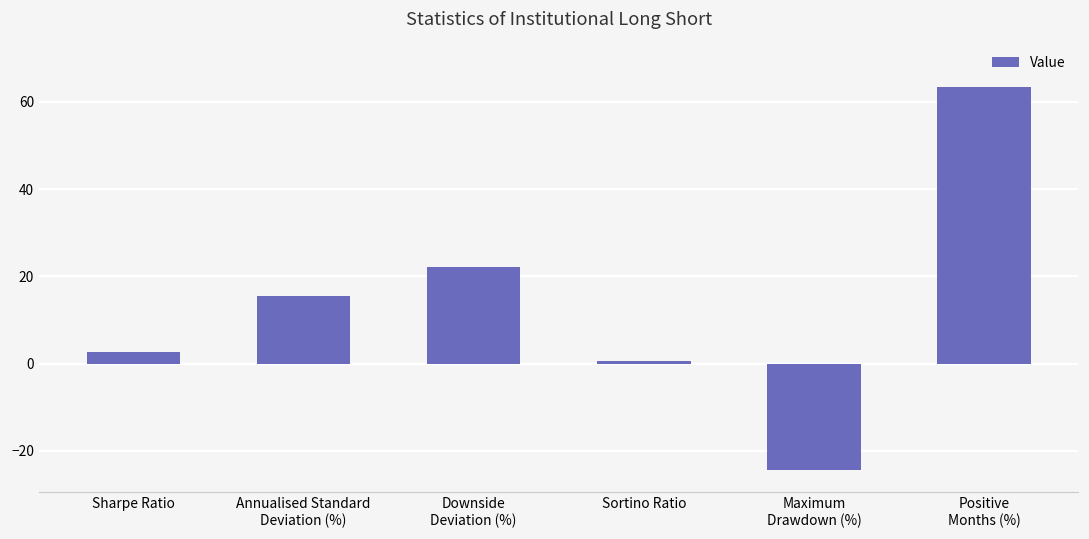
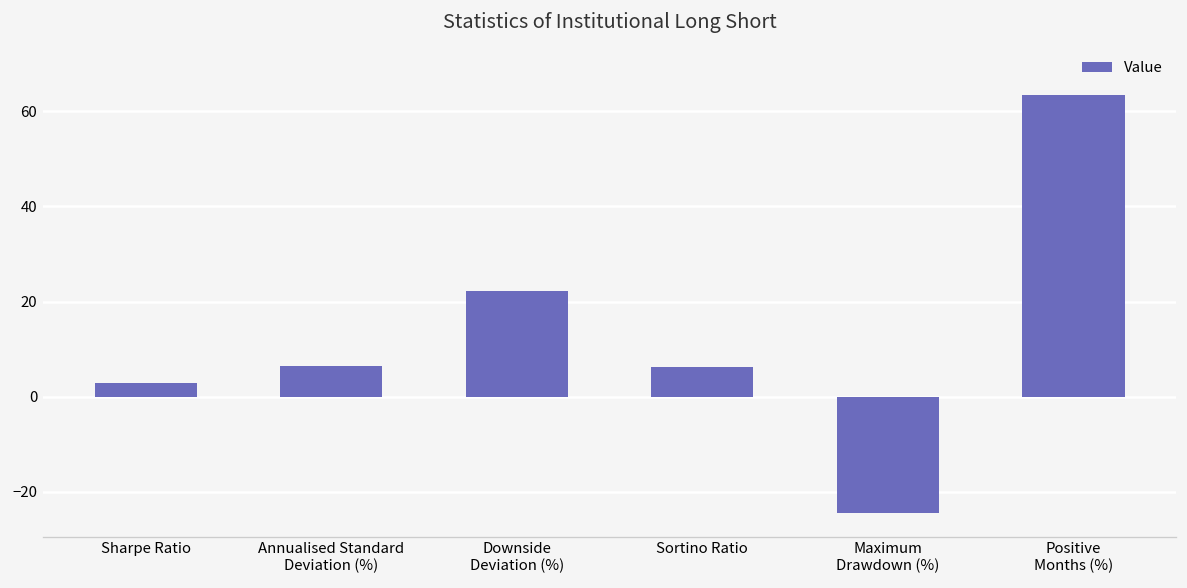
  {
    "Sharpe Ratio": 3,
-   "Annualised Standard Deviation (%)": 15,
+   "Annualised Standard Deviation (%)": 6,
    "Downside Deviation (%)": 22,
-   "Sortino Ratio": 1,
+   "Sortino Ratio": 6,
    "Maximum Drawdown (%)": -24,
    "Positive Months (%)": 63
  }
